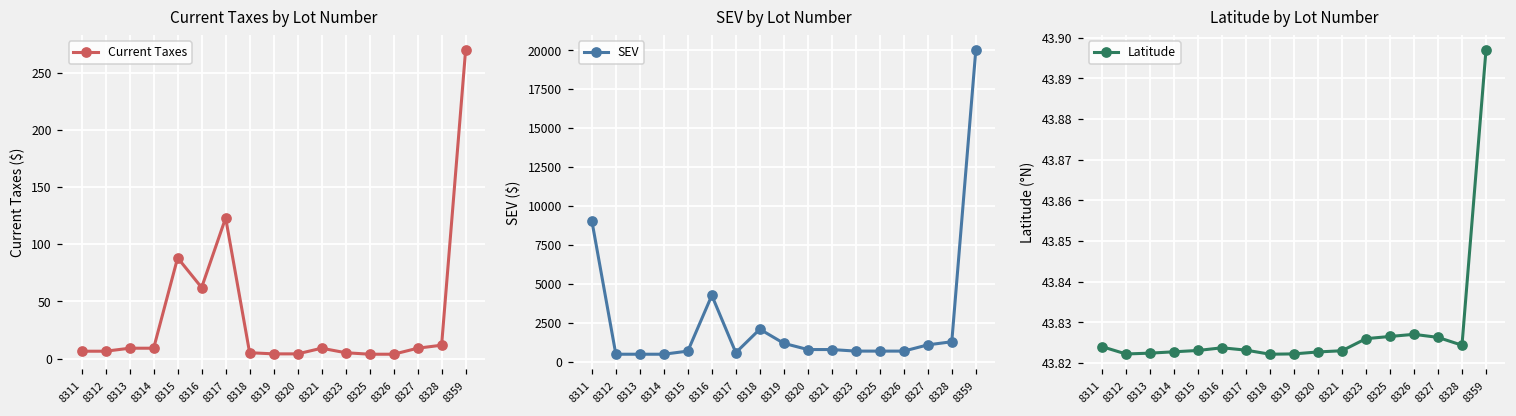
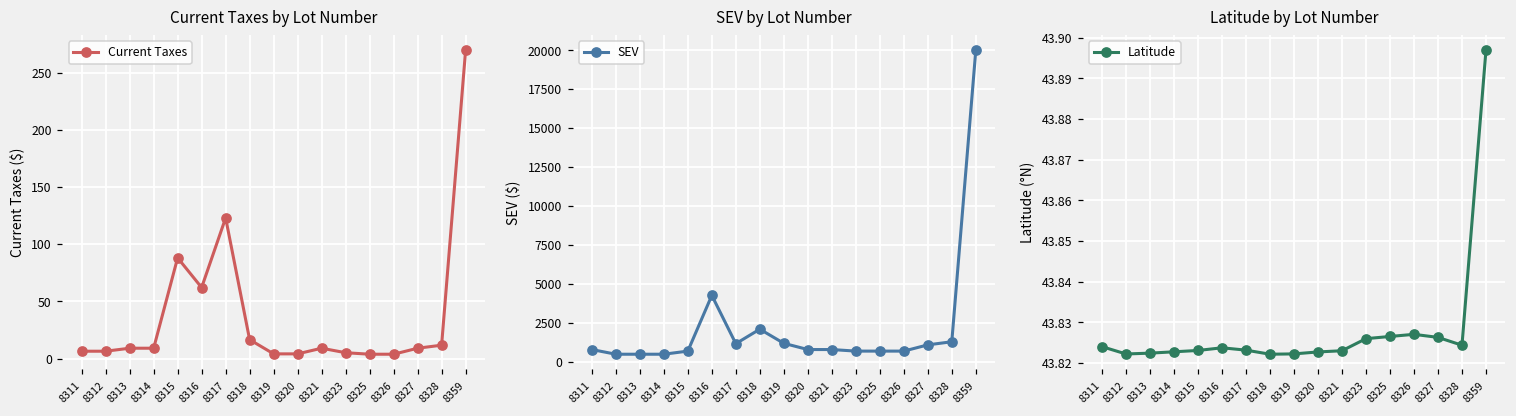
  {
    "Current Taxes by Lot Number": {
      "8311": 7,
      "8312": 7,
      "8313": 9,
      "8314": 9,
      "8315": 88,
      "8316": 62,
      "8317": 123,
-     "8318": 5,
+     "8318": 17,
      "8319": 4,
      "8320": 4,
      "8321": 9,
      "8323": 5,
      "8325": 4,
      "8326": 4,
      "8327": 9,
      "8328": 12,
      "8359": 270
    },
    "SEV by Lot Number": {
-     "8311": 9100,
+     "8311": 800,
      "8312": 500,
      "8313": 500,
      "8314": 500,
      "8315": 700,
      "8316": 4300,
-     "8317": 600,
+     "8317": 1200,
      "8318": 2100,
      "8319": 1200,
      "8320": 800,
      "8321": 800,
      "8323": 700,
      "8325": 700,
      "8326": 700,
      "8327": 1100,
      "8328": 1300,
      "8359": 20000
    },
    "Latitude by Lot Number": {
      "8311": 43.824,
      "8312": 43.822,
      "8313": 43.822,
      "8314": 43.823,
      "8315": 43.823,
      "8316": 43.824,
      "8317": 43.823,
      "8318": 43.822,
      "8319": 43.822,
      "8320": 43.823,
      "8321": 43.823,
      "8323": 43.826,
      "8325": 43.827,
      "8326": 43.827,
      "8327": 43.826,
      "8328": 43.824,
      "8359": 43.897
    }
  }
